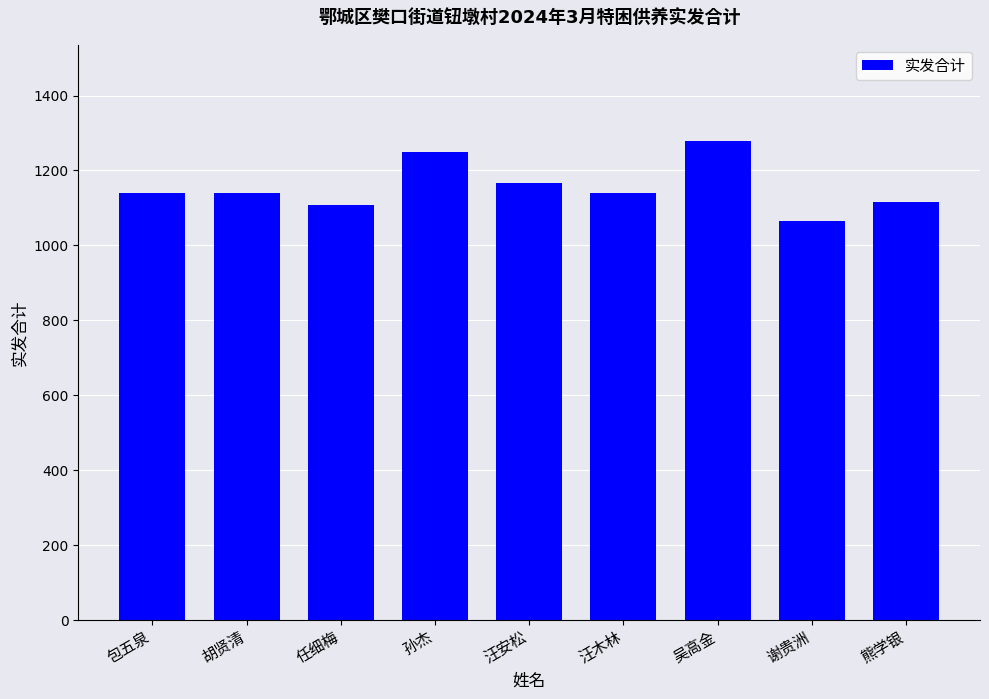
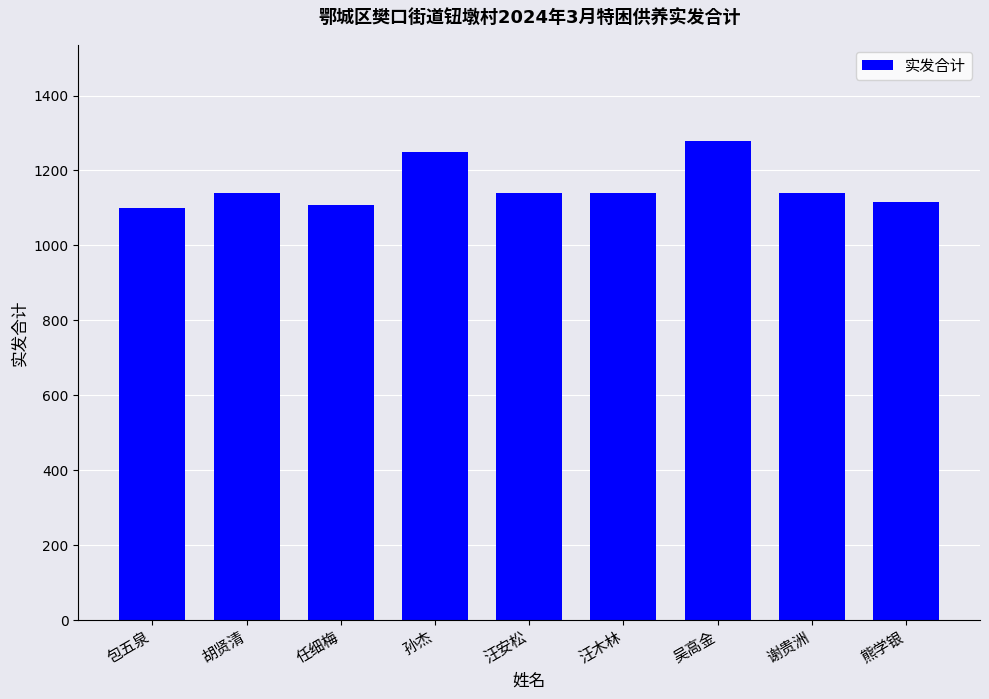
  {
-   "包五泉": 1140,
+   "包五泉": 1100,
    "胡贤清": 1140,
    "任细梅": 1110,
    "孙杰": 1250,
-   "汪安松": 1170,
+   "汪安松": 1140,
    "汪木林": 1140,
    "吴高金": 1280,
-   "谢贵洲": 1070,
+   "谢贵洲": 1140,
    "熊学银": 1120
  }
